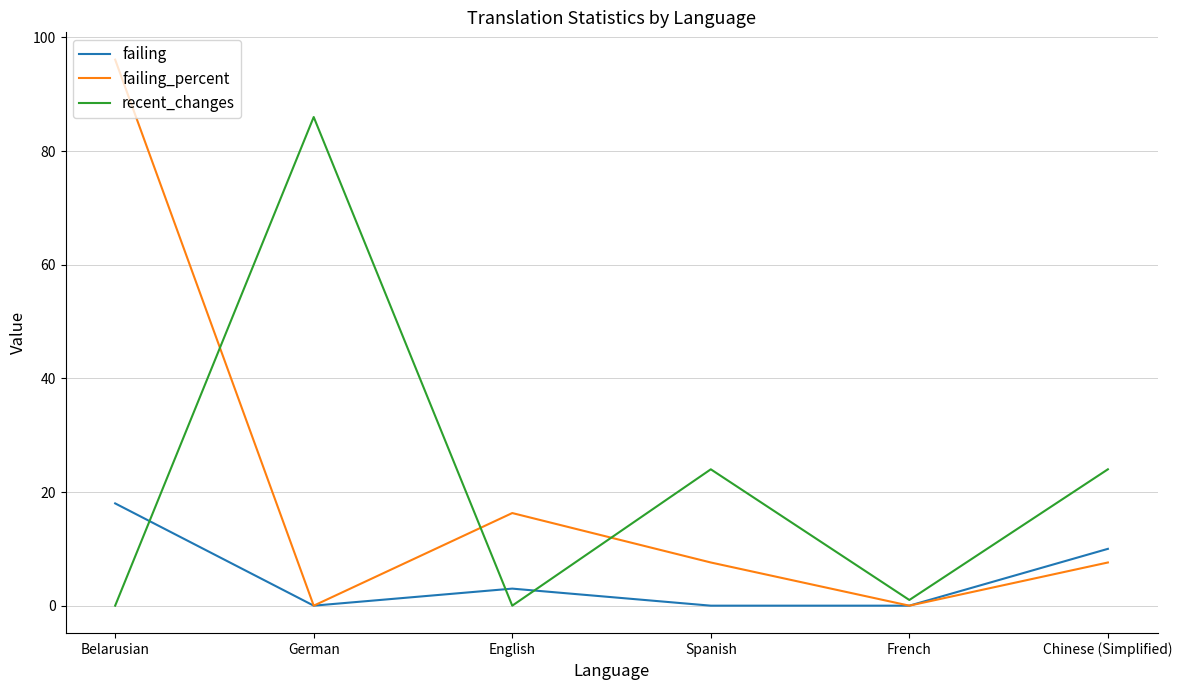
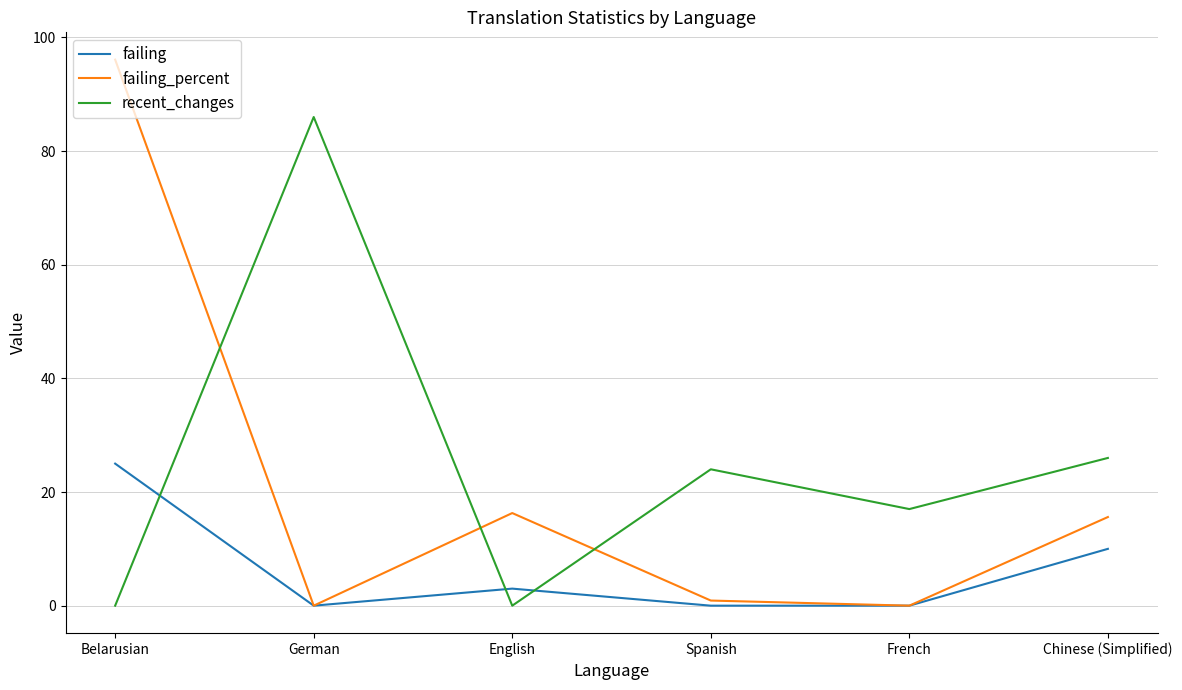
  {
    "failing": {
-     "Belarusian": 18,
+     "Belarusian": 25,
      "English": 3,
      "Spanish": 0,
      "Chinese (Simplified)": 10
    },
    "failing_percent": {
      "English": 16,
-     "Spanish": 8,
-     "Chinese (Simplified)": 8
+     "Spanish": 1,
+     "Chinese (Simplified)": 16
    },
    "recent_changes": {
      "Belarusian": 0,
      "German": 86,
      "English": 0,
      "Spanish": 24,
-     "French": 1,
-     "Chinese (Simplified)": 24
+     "French": 17,
+     "Chinese (Simplified)": 26
    }
  }
